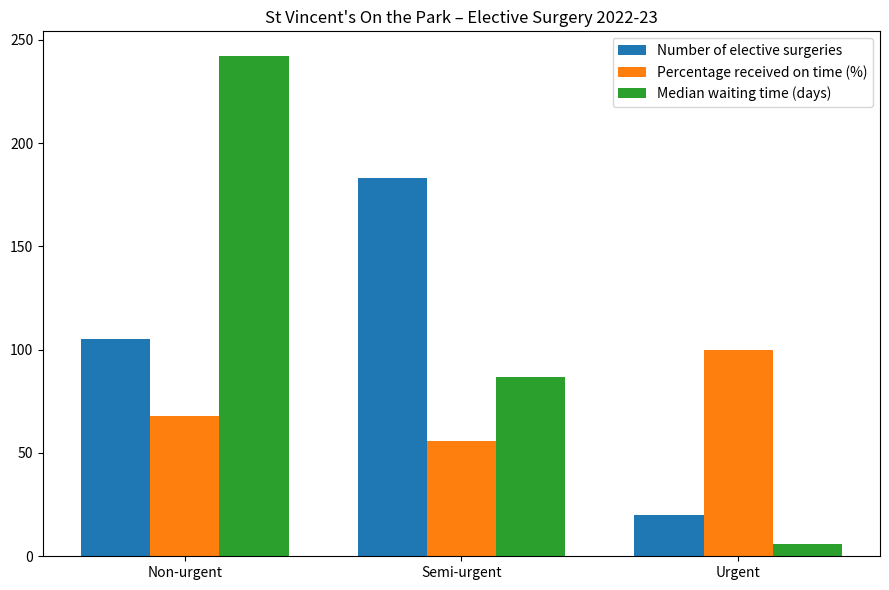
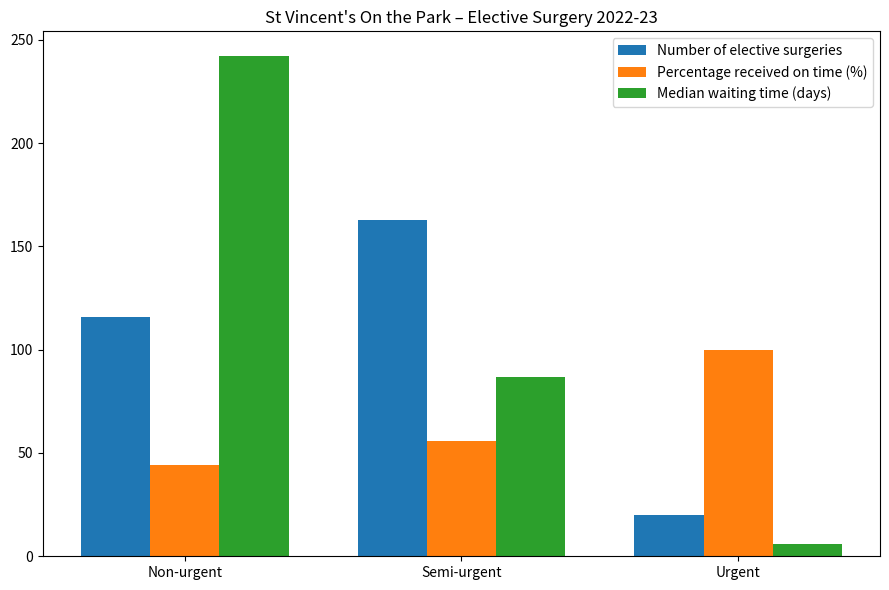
  {
    "Number of elective surgeries": {
-     "Non-urgent": 105,
-     "Semi-urgent": 183,
+     "Non-urgent": 116,
+     "Semi-urgent": 163,
      "Urgent": 20
    },
    "Percentage received on time (%)": {
-     "Non-urgent": 68,
+     "Non-urgent": 44,
      "Semi-urgent": 56,
      "Urgent": 100
    },
    "Median waiting time (days)": {
      "Non-urgent": 242,
      "Semi-urgent": 87,
      "Urgent": 6
    }
  }
